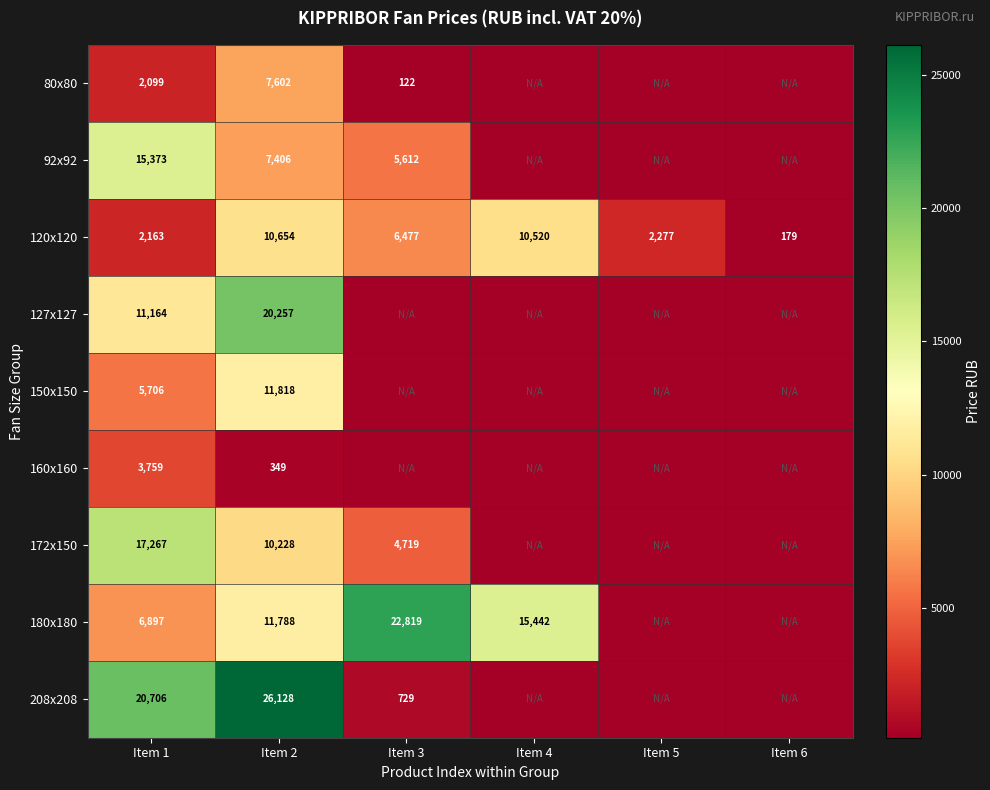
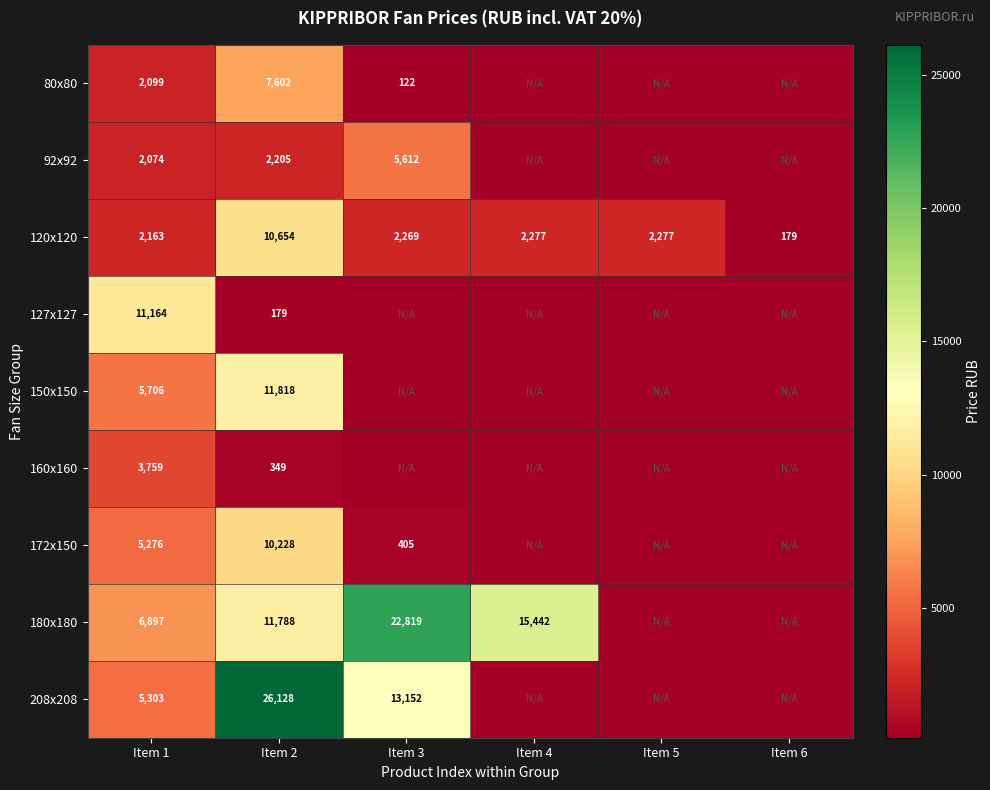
  {
    "80x80": {
      "Item 1": "2,099",
      "Item 2": "7,602",
      "Item 3": "122"
    },
    "92x92": {
-     "Item 1": "15,373",
-     "Item 2": "7,406",
+     "Item 1": "2,074",
+     "Item 2": "2,205",
      "Item 3": "5,612"
    },
    "120x120": {
      "Item 1": "2,163",
      "Item 2": "10,654",
-     "Item 3": "6,477",
-     "Item 4": "10,520",
+     "Item 3": "2,269",
+     "Item 4": "2,277",
      "Item 5": "2,277",
      "Item 6": "179"
    },
    "127x127": {
      "Item 1": "11,164",
-     "Item 2": "20,257"
+     "Item 2": "179"
    },
    "150x150": {
      "Item 1": "5,706",
      "Item 2": "11,818"
    },
    "160x160": {
      "Item 1": "3,759",
      "Item 2": "349"
    },
    "172x150": {
-     "Item 1": "17,267",
+     "Item 1": "5,276",
      "Item 2": "10,228",
-     "Item 3": "4,719"
+     "Item 3": "405"
    },
    "180x180": {
      "Item 1": "6,897",
      "Item 2": "11,788",
      "Item 3": "22,819",
      "Item 4": "15,442"
    },
    "208x208": {
-     "Item 1": "20,706",
+     "Item 1": "5,303",
      "Item 2": "26,128",
-     "Item 3": "729"
+     "Item 3": "13,152"
    }
  }
